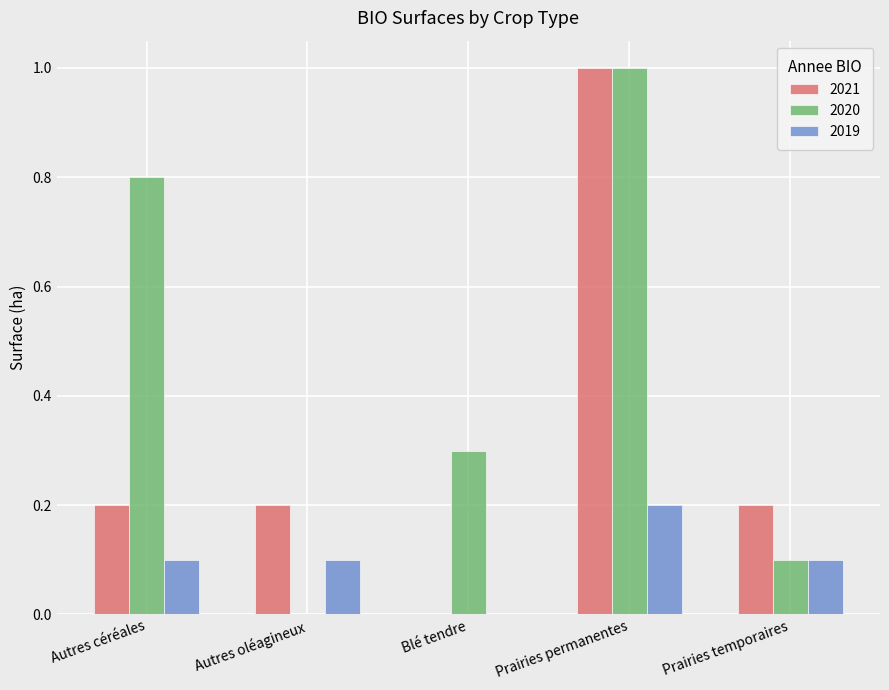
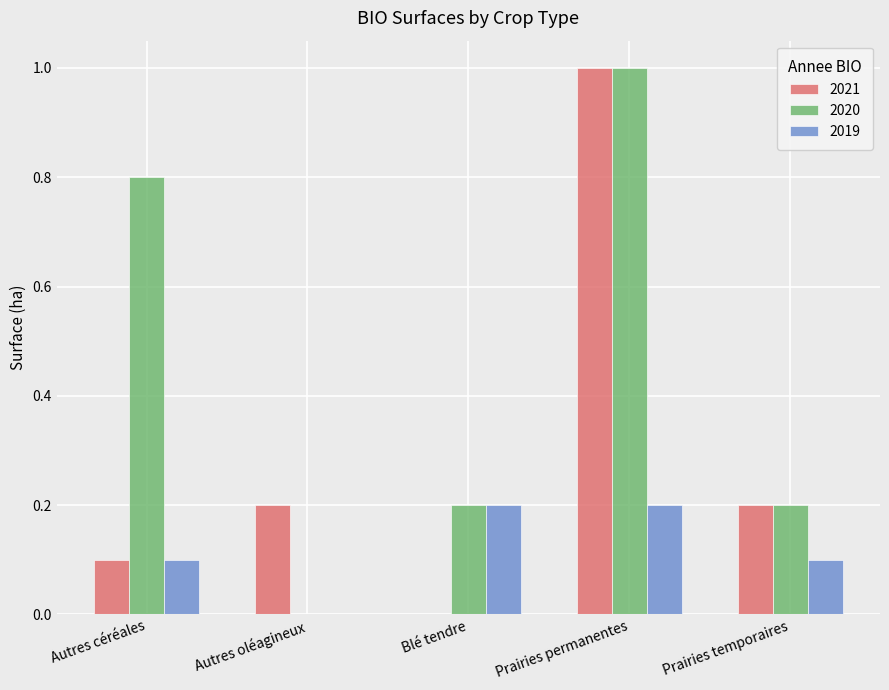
  {
    "2021": {
-     "Autres céréales": 0.2,
+     "Autres céréales": 0.1,
      "Autres oléagineux": 0.2,
      "Blé tendre": 0.0,
      "Prairies permanentes": 1.0,
      "Prairies temporaires": 0.2
    },
    "2020": {
      "Autres céréales": 0.8,
      "Autres oléagineux": 0.0,
-     "Blé tendre": 0.3,
+     "Blé tendre": 0.2,
      "Prairies permanentes": 1.0,
-     "Prairies temporaires": 0.1
+     "Prairies temporaires": 0.2
    },
    "2019": {
      "Autres céréales": 0.1,
-     "Autres oléagineux": 0.1,
-     "Blé tendre": 0.0,
+     "Autres oléagineux": 0.0,
+     "Blé tendre": 0.2,
      "Prairies permanentes": 0.2,
      "Prairies temporaires": 0.1
    }
  }
